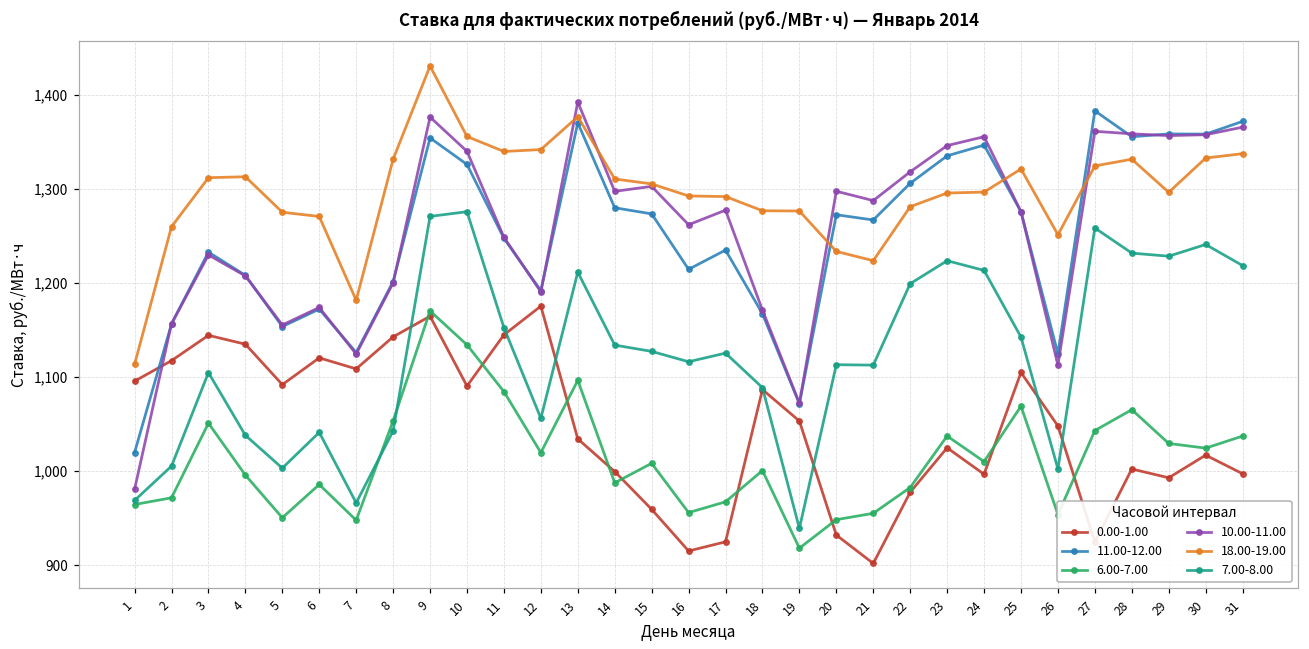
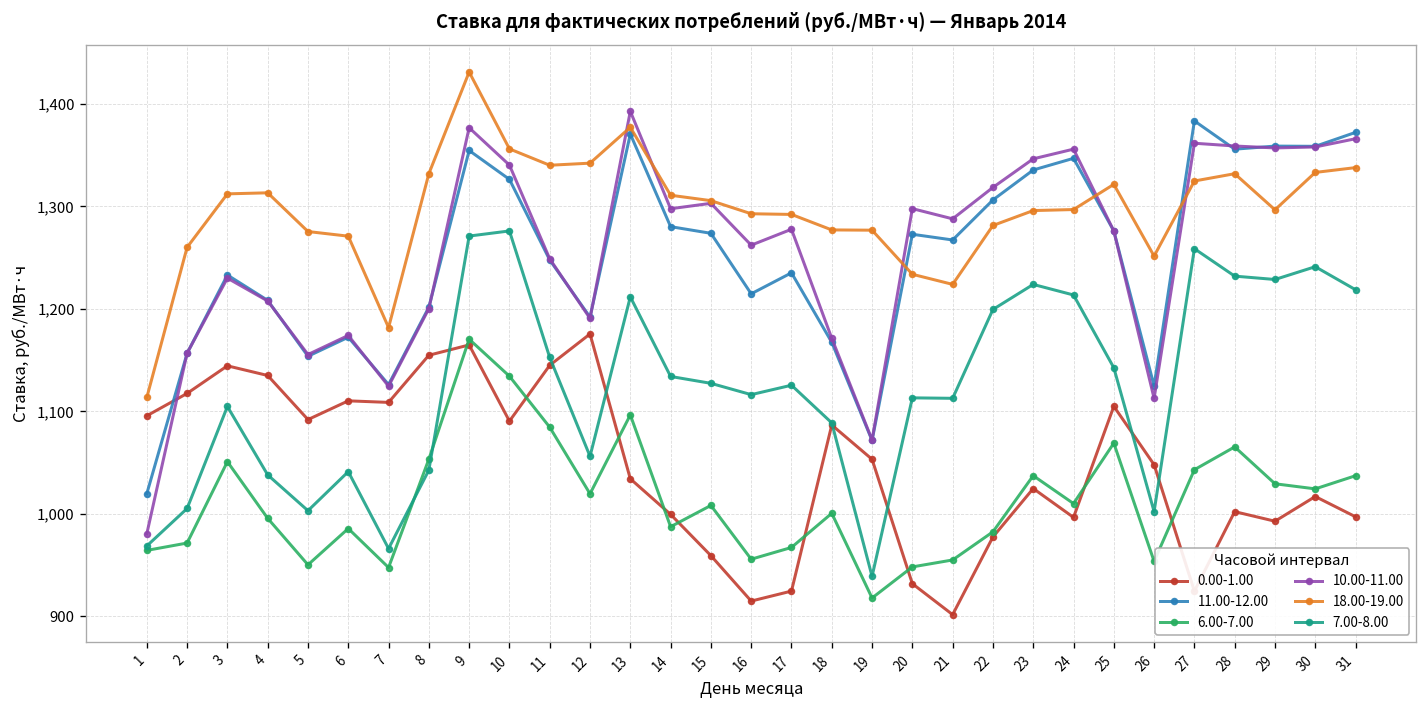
  {
    "0.00-1.00": {
      "1": "1,100",
      "2": "1,120",
      "3": "1,140",
      "4": "1,140",
      "5": "1,090",
-     "6": "1,120",
+     "6": "1,110",
      "7": "1,110",
-     "8": "1,140",
+     "8": "1,150",
      "9": "1,160",
      "10": "1,090",
      "11": "1,150",
      "12": "1,180",
      "13": "1,030",
      "14": "1,000",
      "15": "960",
      "16": "910",
      "17": "920",
      "19": "1,050",
      "20": "930",
      "21": "900",
      "22": "980",
      "23": "1,020",
      "24": "1,000",
      "25": "1,110",
      "26": "1,050",
      "28": "1,000",
      "29": "990",
      "30": "1,020",
      "31": "1,000"
    },
    "11.00-12.00": {
      "1": "1,020",
      "3": "1,230",
      "9": "1,350",
      "10": "1,330",
      "13": "1,370",
      "14": "1,280",
      "15": "1,270",
      "16": "1,210",
      "17": "1,240",
      "18": "1,170",
      "20": "1,270",
      "21": "1,270",
      "22": "1,310",
      "23": "1,340",
      "24": "1,350",
      "26": "1,120",
      "27": "1,380",
      "28": "1,360",
      "31": "1,370"
    },
    "10.00-11.00": {
      "1": "980",
      "3": "1,230",
      "9": "1,380",
      "10": "1,340",
      "13": "1,390",
      "14": "1,300",
      "16": "1,260",
      "17": "1,280",
      "18": "1,170",
      "20": "1,300",
      "21": "1,290",
      "22": "1,320",
      "23": "1,350",
      "24": "1,360",
      "26": "1,110",
      "27": "1,360",
      "28": "1,360",
      "31": "1,370"
    },
    "18.00-19.00": {
      "1": "1,110",
      "2": "1,260",
      "3": "1,310",
      "4": "1,310",
      "5": "1,280",
      "6": "1,270",
      "7": "1,180",
      "8": "1,330",
      "9": "1,430",
      "10": "1,360",
      "11": "1,340",
      "12": "1,340",
      "13": "1,380",
      "14": "1,310",
      "16": "1,290",
      "17": "1,290",
      "18": "1,280",
      "19": "1,280",
      "20": "1,230",
      "21": "1,220",
      "22": "1,280",
      "23": "1,300",
      "24": "1,300",
      "25": "1,320",
      "26": "1,250",
      "27": "1,320",
      "28": "1,330",
      "29": "1,300",
      "30": "1,330",
      "31": "1,340"
    }
  }
